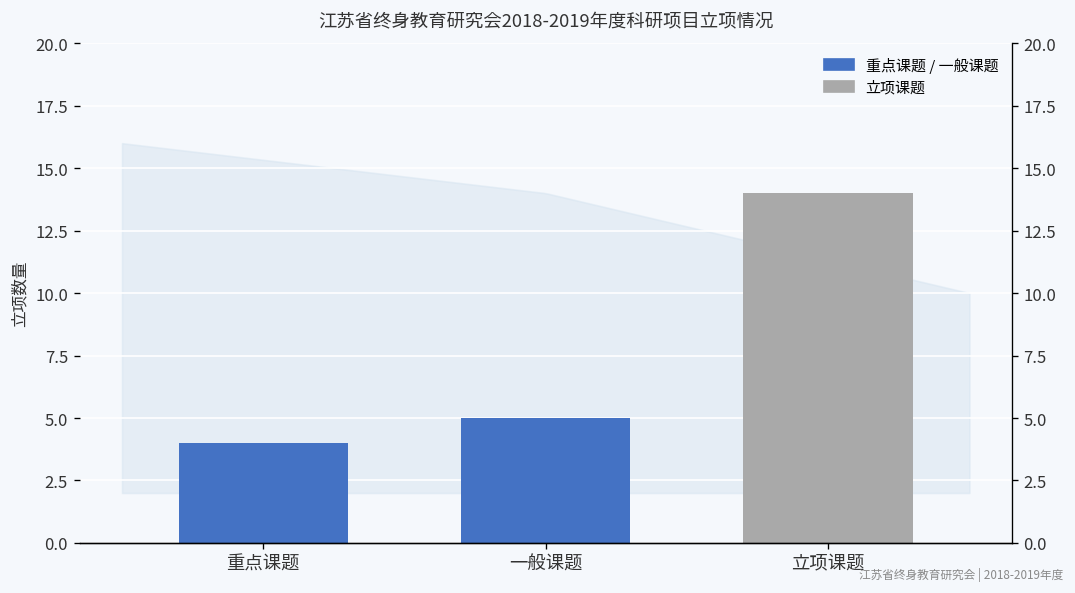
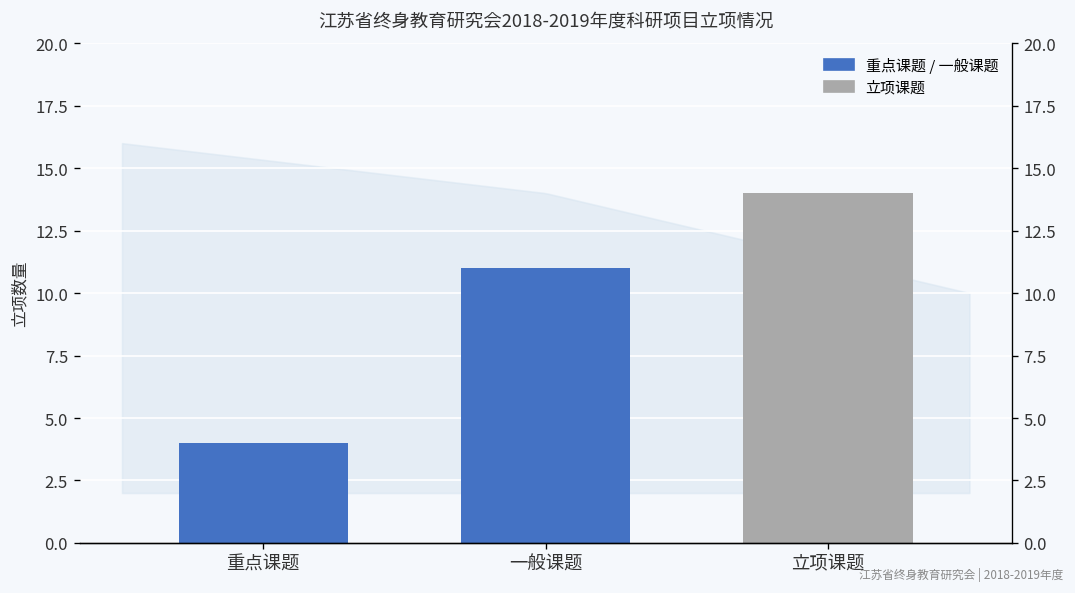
  {
    "重点课题 / 一般课题": {
      "重点课题": 4,
-     "一般课题": 5
+     "一般课题": 11
    },
    "立项课题": {
      "立项课题": 14
    }
  }
